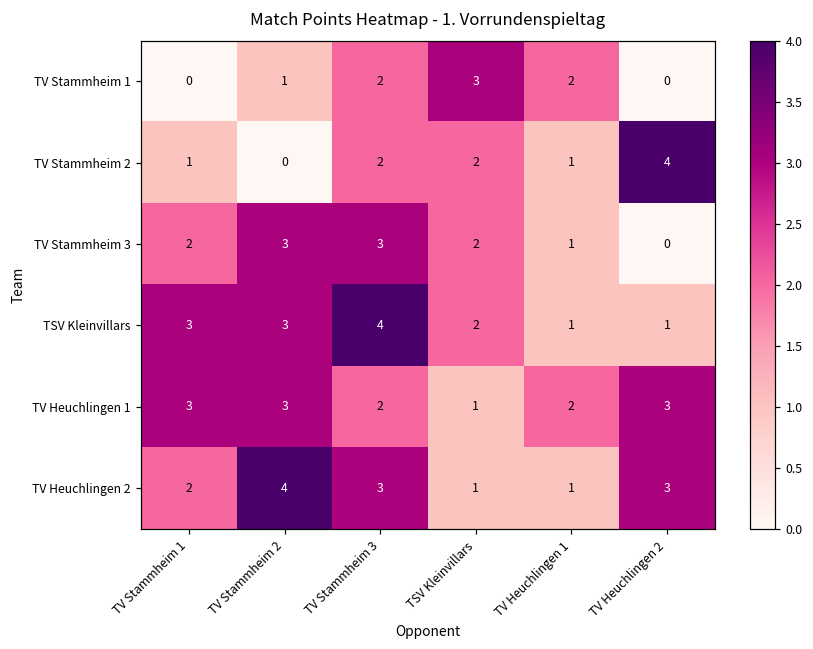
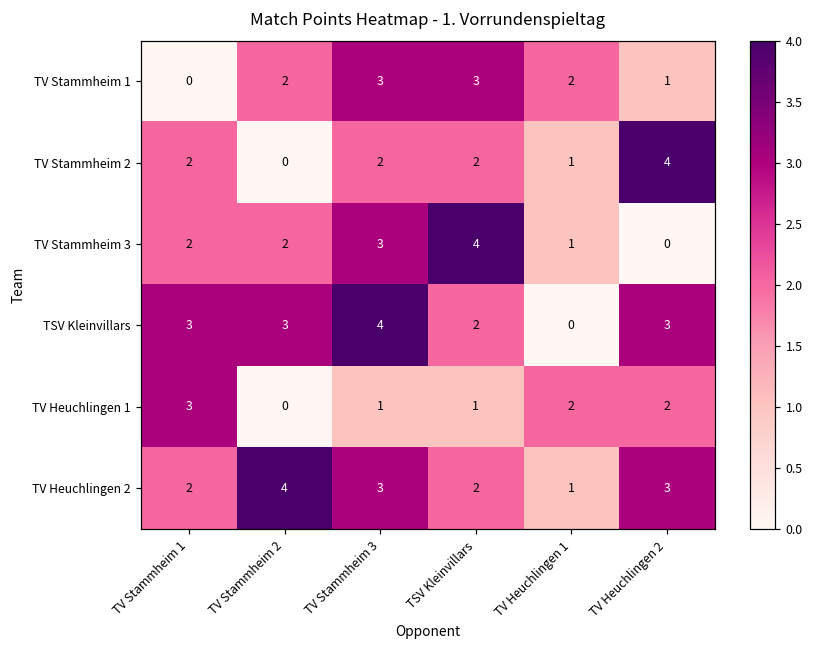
  {
    "TV Stammheim 1": {
      "TV Stammheim 1": 0,
-     "TV Stammheim 2": 1,
-     "TV Stammheim 3": 2,
+     "TV Stammheim 2": 2,
+     "TV Stammheim 3": 3,
      "TSV Kleinvillars": 3,
      "TV Heuchlingen 1": 2,
-     "TV Heuchlingen 2": 0
+     "TV Heuchlingen 2": 1
    },
    "TV Stammheim 2": {
-     "TV Stammheim 1": 1,
+     "TV Stammheim 1": 2,
      "TV Stammheim 2": 0,
      "TV Stammheim 3": 2,
      "TSV Kleinvillars": 2,
      "TV Heuchlingen 1": 1,
      "TV Heuchlingen 2": 4
    },
    "TV Stammheim 3": {
      "TV Stammheim 1": 2,
-     "TV Stammheim 2": 3,
+     "TV Stammheim 2": 2,
      "TV Stammheim 3": 3,
-     "TSV Kleinvillars": 2,
+     "TSV Kleinvillars": 4,
      "TV Heuchlingen 1": 1,
      "TV Heuchlingen 2": 0
    },
    "TSV Kleinvillars": {
      "TV Stammheim 1": 3,
      "TV Stammheim 2": 3,
      "TV Stammheim 3": 4,
      "TSV Kleinvillars": 2,
-     "TV Heuchlingen 1": 1,
-     "TV Heuchlingen 2": 1
+     "TV Heuchlingen 1": 0,
+     "TV Heuchlingen 2": 3
    },
    "TV Heuchlingen 1": {
      "TV Stammheim 1": 3,
-     "TV Stammheim 2": 3,
-     "TV Stammheim 3": 2,
+     "TV Stammheim 2": 0,
+     "TV Stammheim 3": 1,
      "TSV Kleinvillars": 1,
      "TV Heuchlingen 1": 2,
-     "TV Heuchlingen 2": 3
+     "TV Heuchlingen 2": 2
    },
    "TV Heuchlingen 2": {
      "TV Stammheim 1": 2,
      "TV Stammheim 2": 4,
      "TV Stammheim 3": 3,
-     "TSV Kleinvillars": 1,
+     "TSV Kleinvillars": 2,
      "TV Heuchlingen 1": 1,
      "TV Heuchlingen 2": 3
    }
  }
